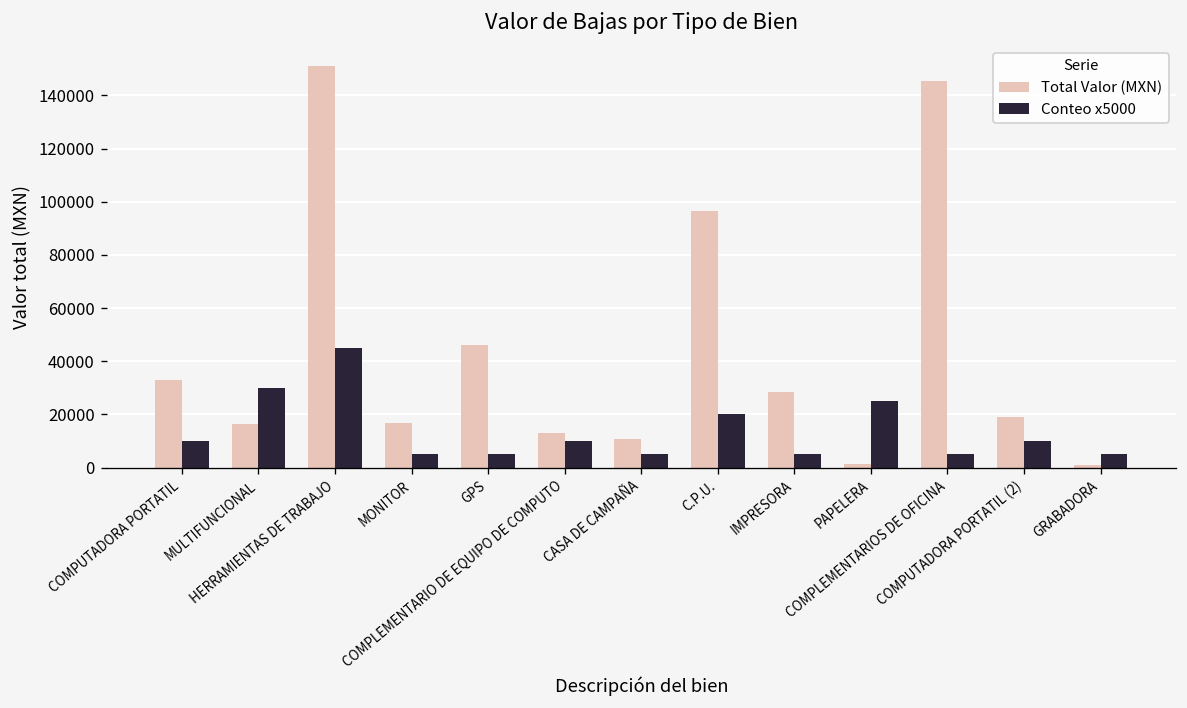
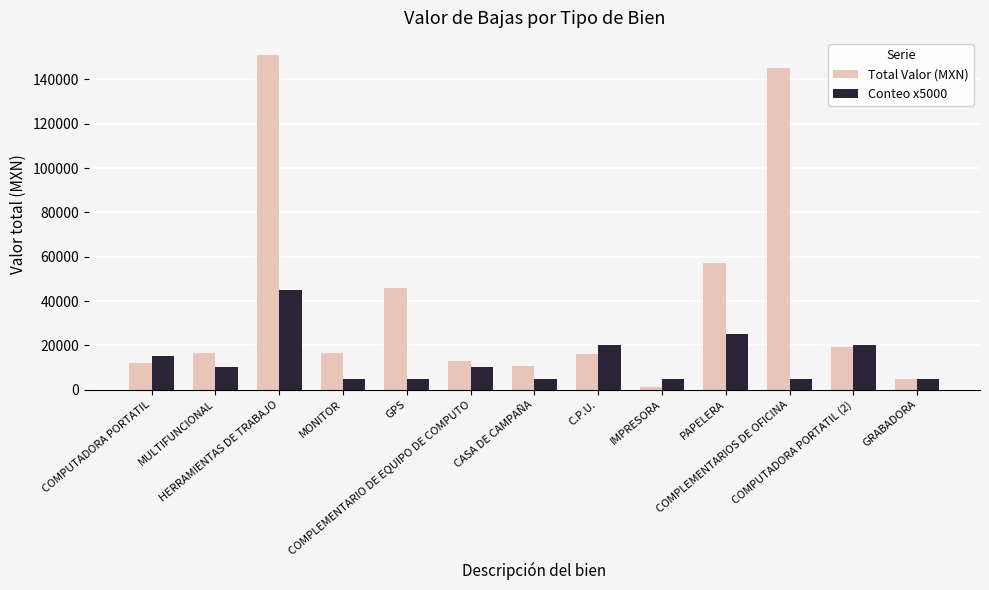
  {
    "Total Valor (MXN)": {
-     "COMPUTADORA PORTATIL": 33000,
+     "COMPUTADORA PORTATIL": 12000,
      "MULTIFUNCIONAL": 16000,
      "HERRAMIENTAS DE TRABAJO": 151000,
      "MONITOR": 17000,
      "GPS": 46000,
      "COMPLEMENTARIO DE EQUIPO DE COMPUTO": 13000,
      "CASA DE CAMPAÑA": 11000,
-     "C.P.U.": 96000,
-     "IMPRESORA": 28000,
-     "PAPELERA": 1000,
+     "C.P.U.": 16000,
+     "IMPRESORA": 1000,
+     "PAPELERA": 57000,
      "COMPLEMENTARIOS DE OFICINA": 145000,
      "COMPUTADORA PORTATIL (2)": 19000,
-     "GRABADORA": 1000
+     "GRABADORA": 5000
    },
    "Conteo x5000": {
-     "COMPUTADORA PORTATIL": 10000,
-     "MULTIFUNCIONAL": 30000,
+     "COMPUTADORA PORTATIL": 15000,
+     "MULTIFUNCIONAL": 10000,
      "HERRAMIENTAS DE TRABAJO": 45000,
      "MONITOR": 5000,
      "GPS": 5000,
      "COMPLEMENTARIO DE EQUIPO DE COMPUTO": 10000,
      "CASA DE CAMPAÑA": 5000,
      "C.P.U.": 20000,
      "IMPRESORA": 5000,
      "PAPELERA": 25000,
      "COMPLEMENTARIOS DE OFICINA": 5000,
-     "COMPUTADORA PORTATIL (2)": 10000,
+     "COMPUTADORA PORTATIL (2)": 20000,
      "GRABADORA": 5000
    }
  }
